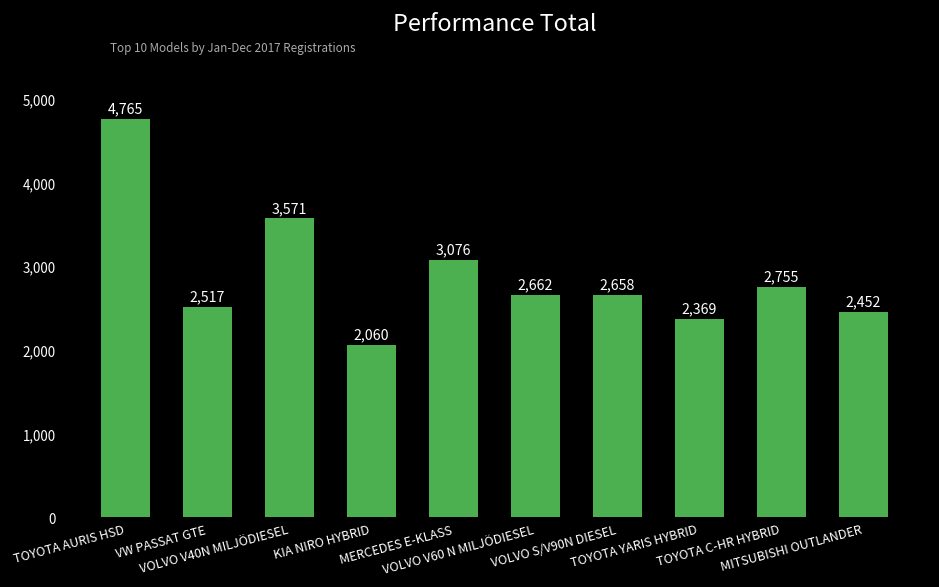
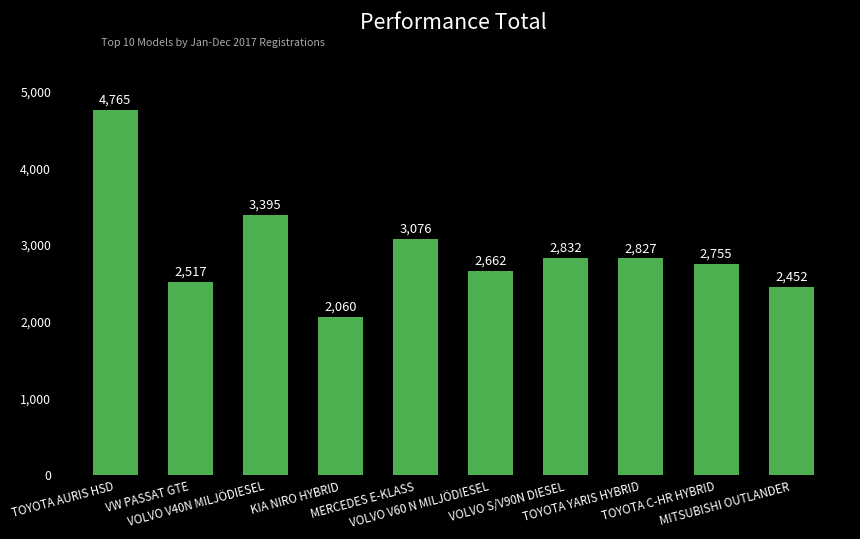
  {
    "TOYOTA AURIS HSD": "4,765",
    "VW PASSAT GTE": "2,517",
-   "VOLVO V40N MILJÖDIESEL": "3,571",
+   "VOLVO V40N MILJÖDIESEL": "3,395",
    "KIA NIRO HYBRID": "2,060",
    "MERCEDES E-KLASS": "3,076",
    "VOLVO V60 N MILJÖDIESEL": "2,662",
-   "VOLVO S/V90N DIESEL": "2,658",
-   "TOYOTA YARIS HYBRID": "2,369",
+   "VOLVO S/V90N DIESEL": "2,832",
+   "TOYOTA YARIS HYBRID": "2,827",
    "TOYOTA C-HR HYBRID": "2,755",
    "MITSUBISHI OUTLANDER": "2,452"
  }
